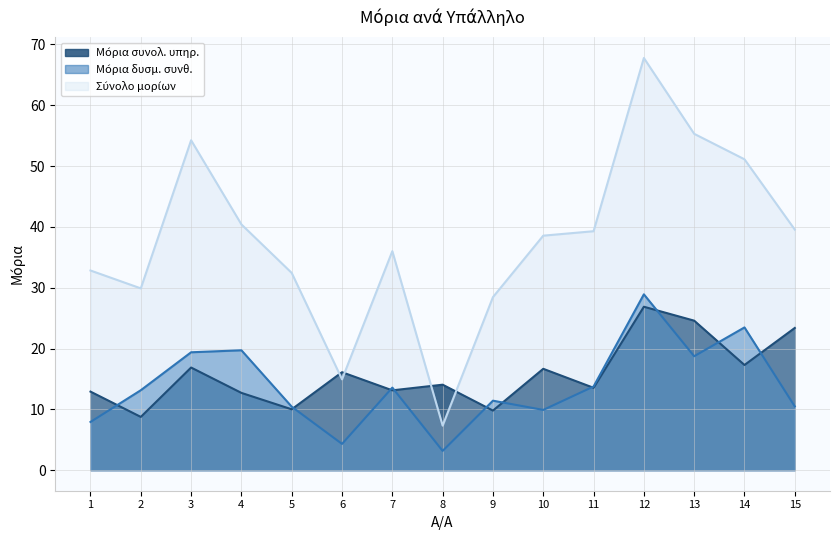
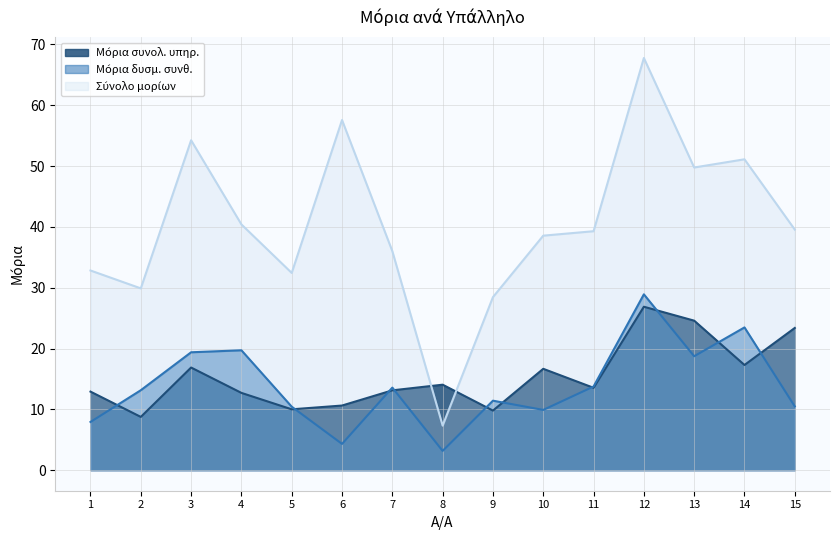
  {
    "Μόρια συνολ. υπηρ.": {
      "1": 13,
      "2": 9,
      "3": 17,
      "4": 13,
      "5": 10,
-     "6": 16,
+     "6": 11,
      "7": 13,
      "8": 14,
      "9": 10,
      "10": 17,
      "12": 27,
      "13": 25,
      "14": 17,
      "15": 23
    },
    "Μόρια δυσμ. συνθ.": {
      "1": 8,
      "2": 13,
      "3": 19,
      "4": 20,
      "5": 10,
      "6": 4,
      "7": 14,
      "8": 3,
      "9": 11,
      "10": 10,
      "12": 29,
      "13": 19,
      "14": 23,
      "15": 10
    },
    "Σύνολο μορίων": {
      "1": 33,
      "2": 30,
      "3": 54,
      "4": 40,
      "5": 32,
-     "6": 15,
+     "6": 58,
      "7": 36,
      "8": 7,
      "9": 28,
      "10": 39,
      "11": 39,
      "12": 68,
-     "13": 55,
+     "13": 50,
      "14": 51,
      "15": 40
    }
  }
